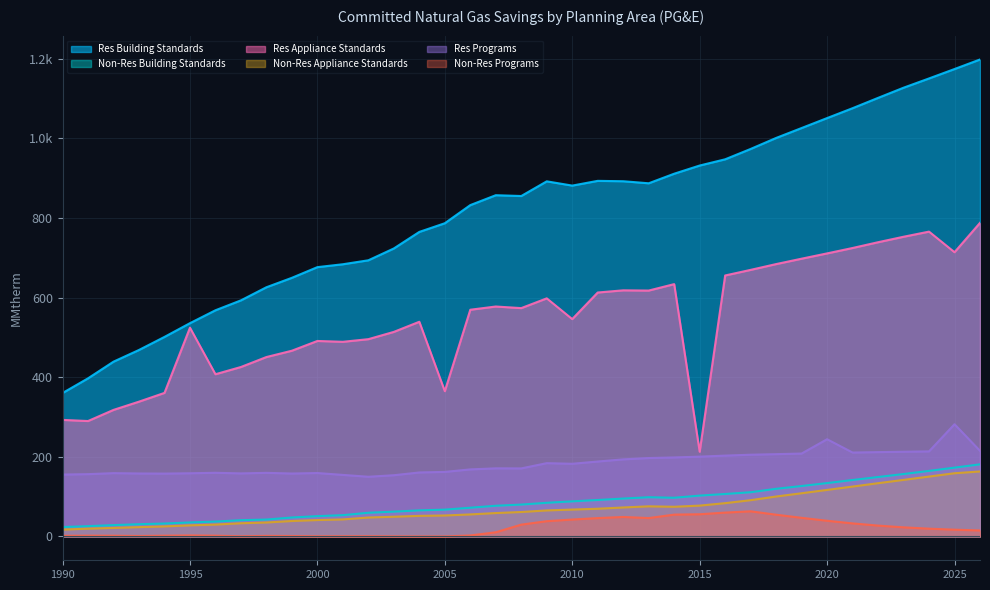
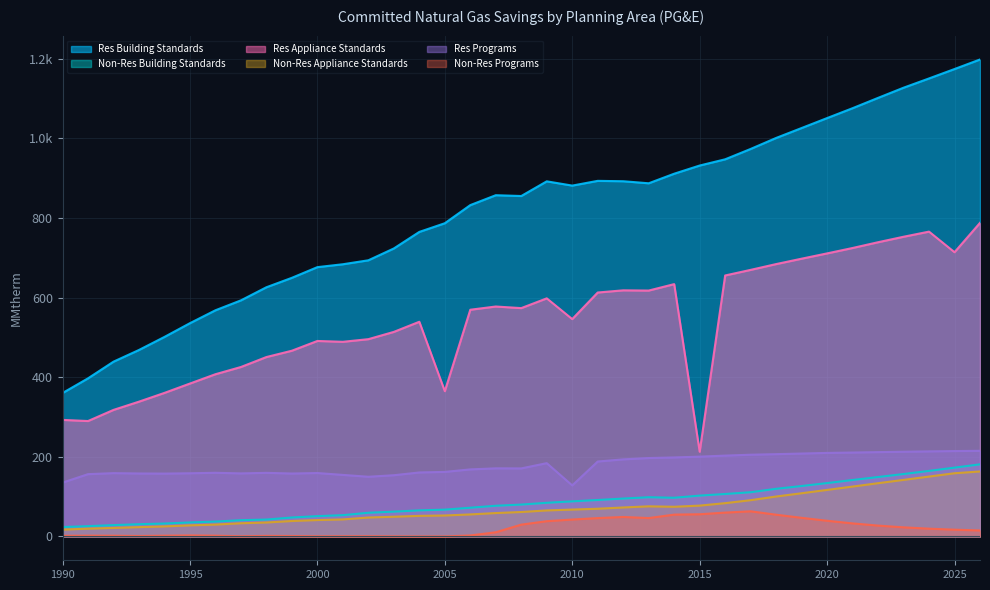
  {
    "Res Appliance Standards": {
      "1990": 290,
-     "1995": 520,
+     "1995": 380,
      "2000": 490,
      "2005": 360,
      "2010": 550,
      "2015": 210,
      "2020": 710,
      "2025": 710
    },
    "Res Programs": {
-     "1990": 160,
+     "1990": 140,
      "1995": 160,
      "2000": 160,
      "2005": 160,
-     "2010": 180,
+     "2010": 130,
      "2015": 200,
-     "2020": 240,
-     "2025": 280
+     "2020": 210,
+     "2025": 210
    }
  }
